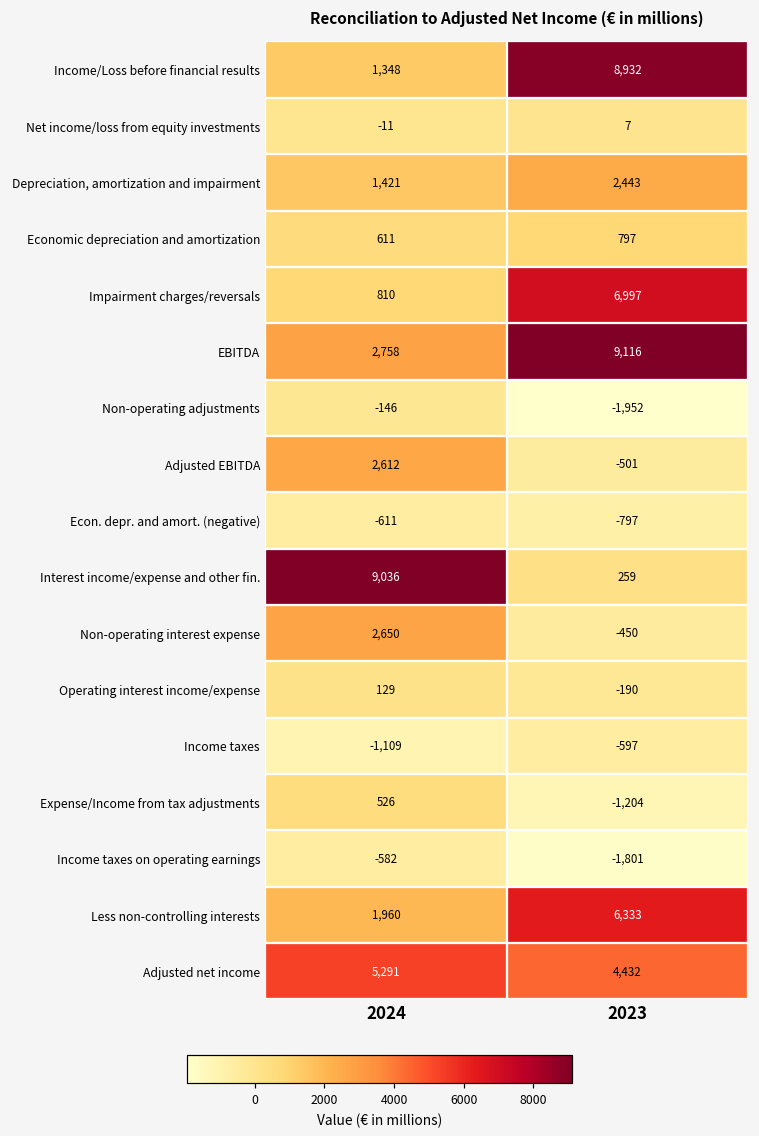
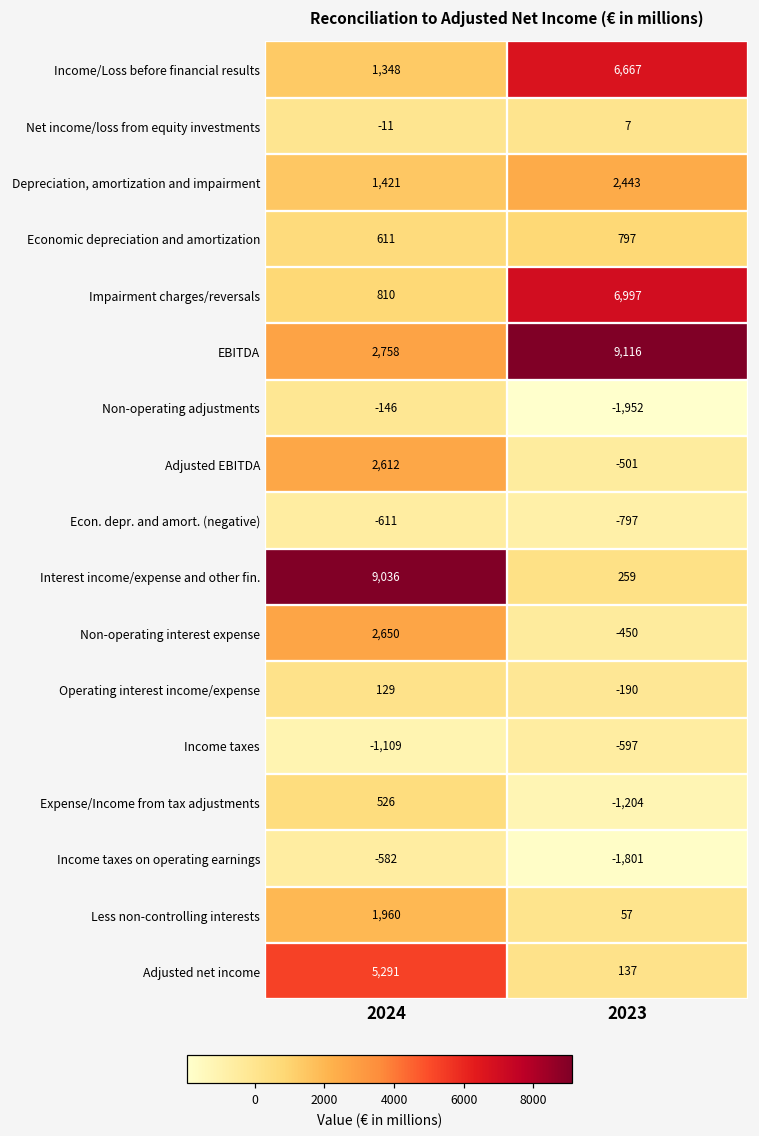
  {
    "Income/Loss before financial results": {
      "2024": "1,348",
-     "2023": "8,932"
+     "2023": "6,667"
    },
    "Net income/loss from equity investments": {
      "2024": "-11",
      "2023": "7"
    },
    "Depreciation, amortization and impairment": {
      "2024": "1,421",
      "2023": "2,443"
    },
    "Economic depreciation and amortization": {
      "2024": "611",
      "2023": "797"
    },
    "Impairment charges/reversals": {
      "2024": "810",
      "2023": "6,997"
    },
    "EBITDA": {
      "2024": "2,758",
      "2023": "9,116"
    },
    "Non-operating adjustments": {
      "2024": "-146",
      "2023": "-1,952"
    },
    "Adjusted EBITDA": {
      "2024": "2,612",
      "2023": "-501"
    },
    "Econ. depr. and amort. (negative)": {
      "2024": "-611",
      "2023": "-797"
    },
    "Interest income/expense and other fin.": {
      "2024": "9,036",
      "2023": "259"
    },
    "Non-operating interest expense": {
      "2024": "2,650",
      "2023": "-450"
    },
    "Operating interest income/expense": {
      "2024": "129",
      "2023": "-190"
    },
    "Income taxes": {
      "2024": "-1,109",
      "2023": "-597"
    },
    "Expense/Income from tax adjustments": {
      "2024": "526",
      "2023": "-1,204"
    },
    "Income taxes on operating earnings": {
      "2024": "-582",
      "2023": "-1,801"
    },
    "Less non-controlling interests": {
      "2024": "1,960",
-     "2023": "6,333"
+     "2023": "57"
    },
    "Adjusted net income": {
      "2024": "5,291",
-     "2023": "4,432"
+     "2023": "137"
    }
  }
